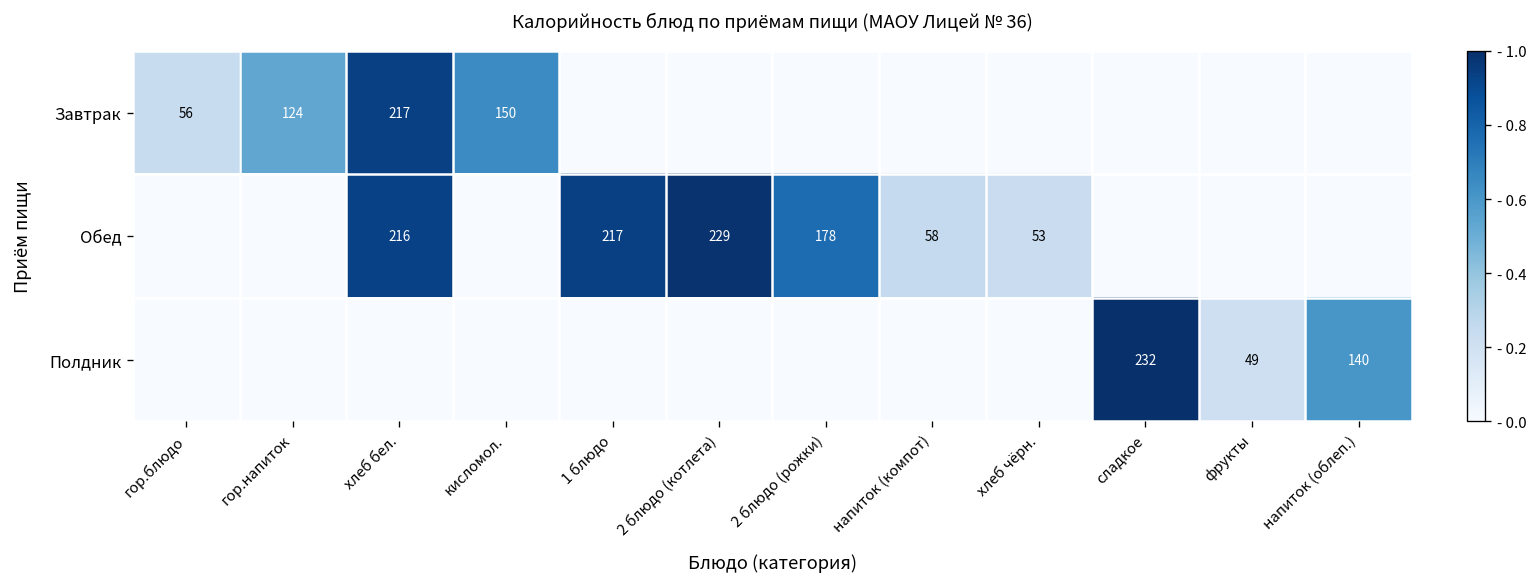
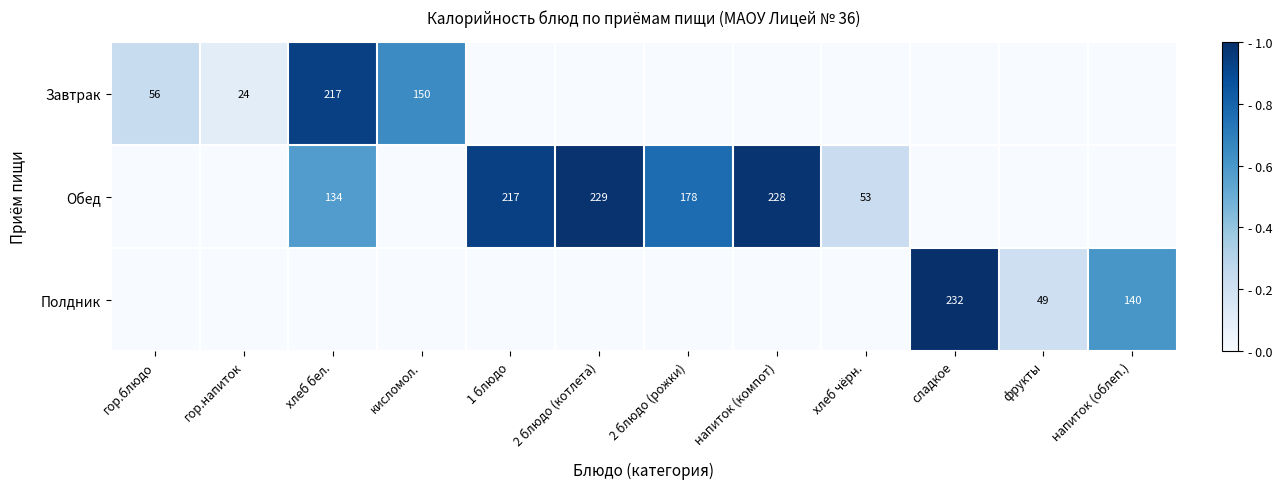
  {
    "Завтрак": {
      "гор.блюдо": 56,
-     "гор.напиток": 124,
+     "гор.напиток": 24,
      "хлеб бел.": 217,
      "кисломол.": 150
    },
    "Обед": {
-     "хлеб бел.": 216,
+     "хлеб бел.": 134,
      "1 блюдо": 217,
      "2 блюдо (котлета)": 229,
      "2 блюдо (рожки)": 178,
-     "напиток (компот)": 58,
+     "напиток (компот)": 228,
      "хлеб чёрн.": 53
    },
    "Полдник": {
      "сладкое": 232,
      "фрукты": 49,
      "напиток (облеп.)": 140
    }
  }
